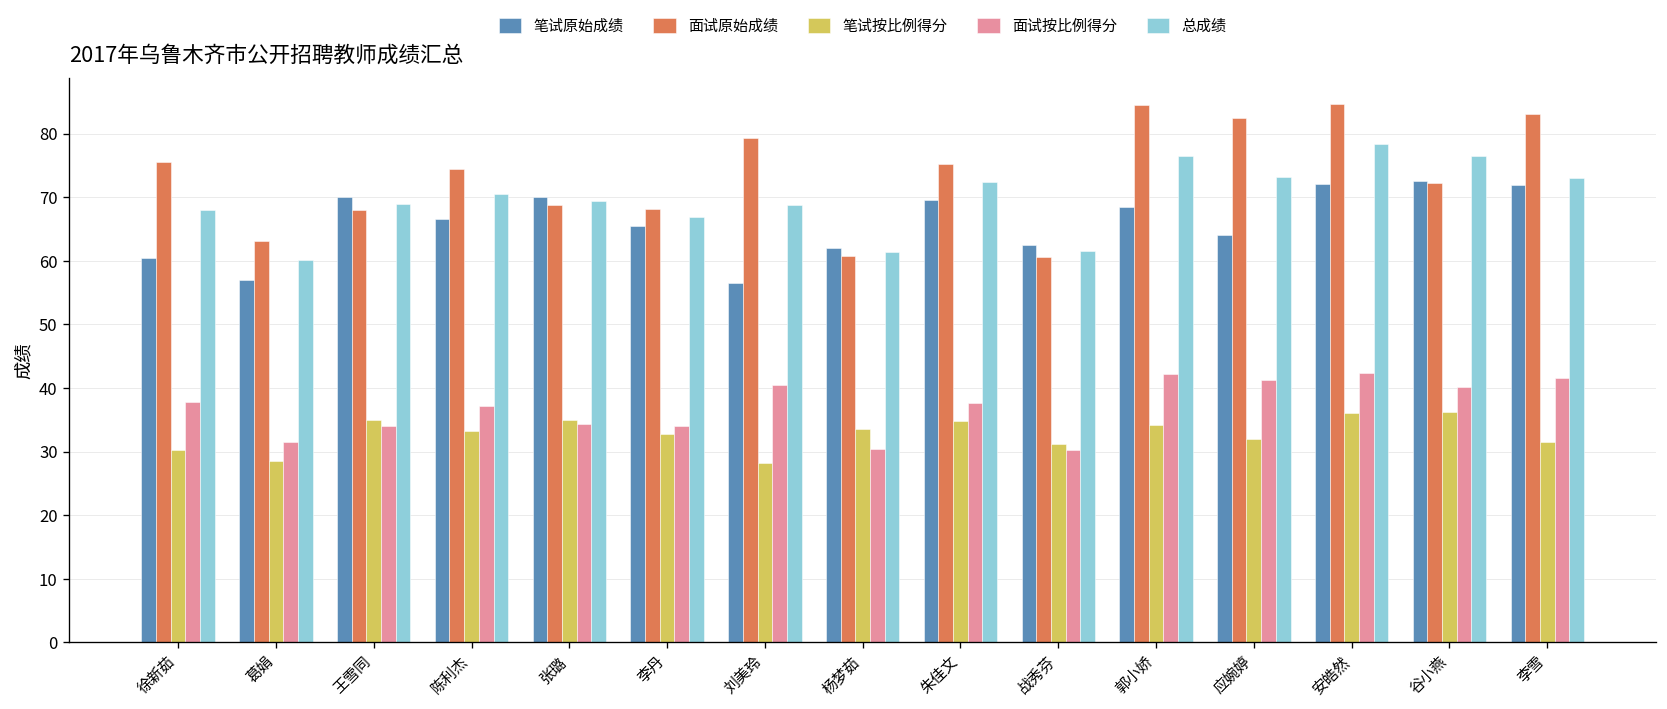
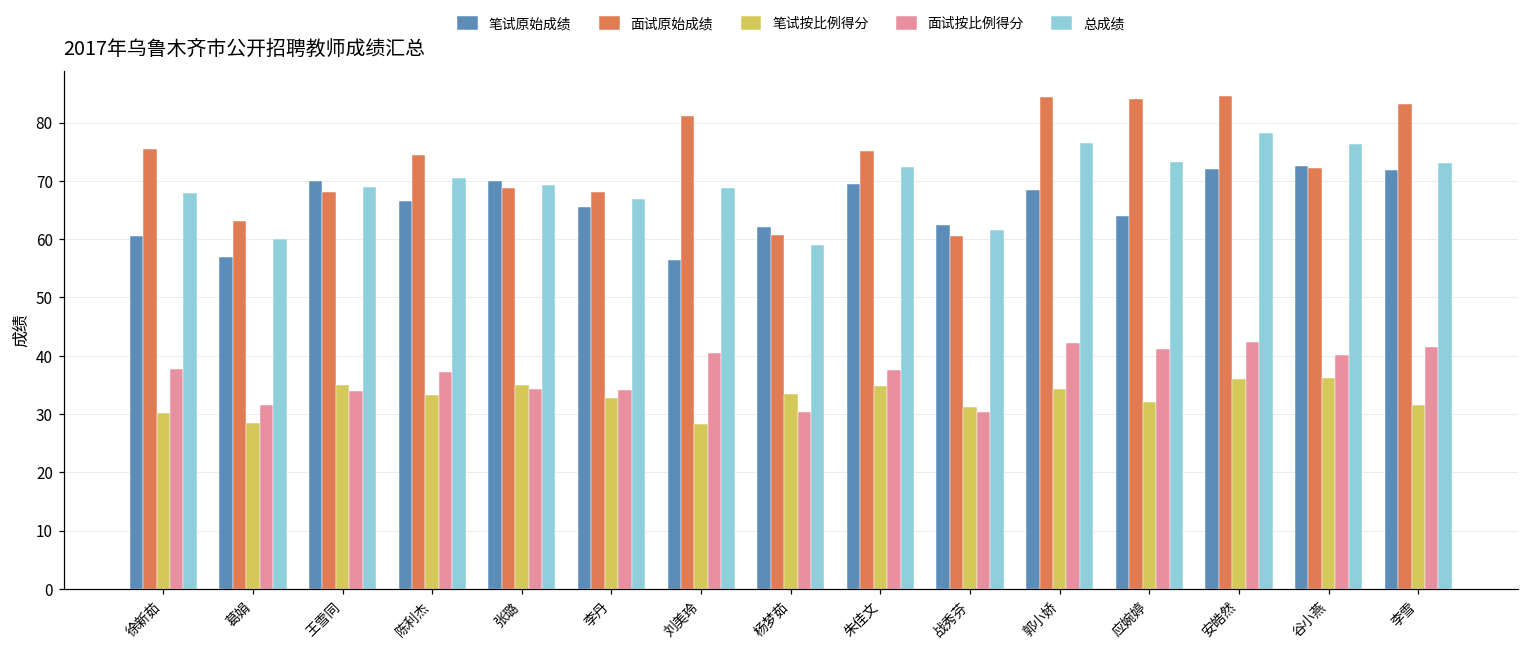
  {
    "笔试原始成绩": {
      "徐新茹": 61,
      "葛娟": 57,
      "王雪同": 70,
      "陈利杰": 67,
      "张璐": 70,
      "李丹": 66,
      "刘美玲": 57,
      "杨梦茹": 62,
      "朱佳文": 70,
      "战秀芬": 63,
      "郭小娇": 69,
      "应婉婷": 64,
      "安皓然": 72,
      "谷小燕": 73,
      "李雪": 72
    },
    "面试原始成绩": {
      "徐新茹": 75,
      "葛娟": 63,
      "王雪同": 68,
      "陈利杰": 74,
      "张璐": 69,
      "李丹": 68,
-     "刘美玲": 79,
+     "刘美玲": 81,
      "杨梦茹": 61,
      "朱佳文": 75,
      "战秀芬": 61,
      "郭小娇": 84,
-     "应婉婷": 82,
+     "应婉婷": 84,
      "安皓然": 85,
      "谷小燕": 72,
      "李雪": 83
    },
    "笔试按比例得分": {
      "徐新茹": 30,
      "葛娟": 29,
      "王雪同": 35,
      "陈利杰": 33,
      "张璐": 35,
      "李丹": 33,
      "刘美玲": 28,
      "杨梦茹": 34,
      "朱佳文": 35,
      "战秀芬": 31,
      "郭小娇": 34,
      "应婉婷": 32,
      "安皓然": 36,
      "谷小燕": 36,
      "李雪": 32
    },
    "面试按比例得分": {
      "徐新茹": 38,
      "葛娟": 32,
      "王雪同": 34,
      "陈利杰": 37,
      "张璐": 34,
      "李丹": 34,
      "刘美玲": 41,
      "杨梦茹": 30,
      "朱佳文": 38,
      "战秀芬": 30,
      "郭小娇": 42,
      "应婉婷": 41,
      "安皓然": 42,
      "谷小燕": 40,
      "李雪": 42
    },
    "总成绩": {
      "徐新茹": 68,
      "葛娟": 60,
      "王雪同": 69,
      "陈利杰": 70,
      "张璐": 69,
      "李丹": 67,
      "刘美玲": 69,
-     "杨梦茹": 61,
+     "杨梦茹": 59,
      "朱佳文": 72,
      "战秀芬": 62,
      "郭小娇": 76,
      "应婉婷": 73,
      "安皓然": 78,
      "谷小燕": 76,
      "李雪": 73
    }
  }
